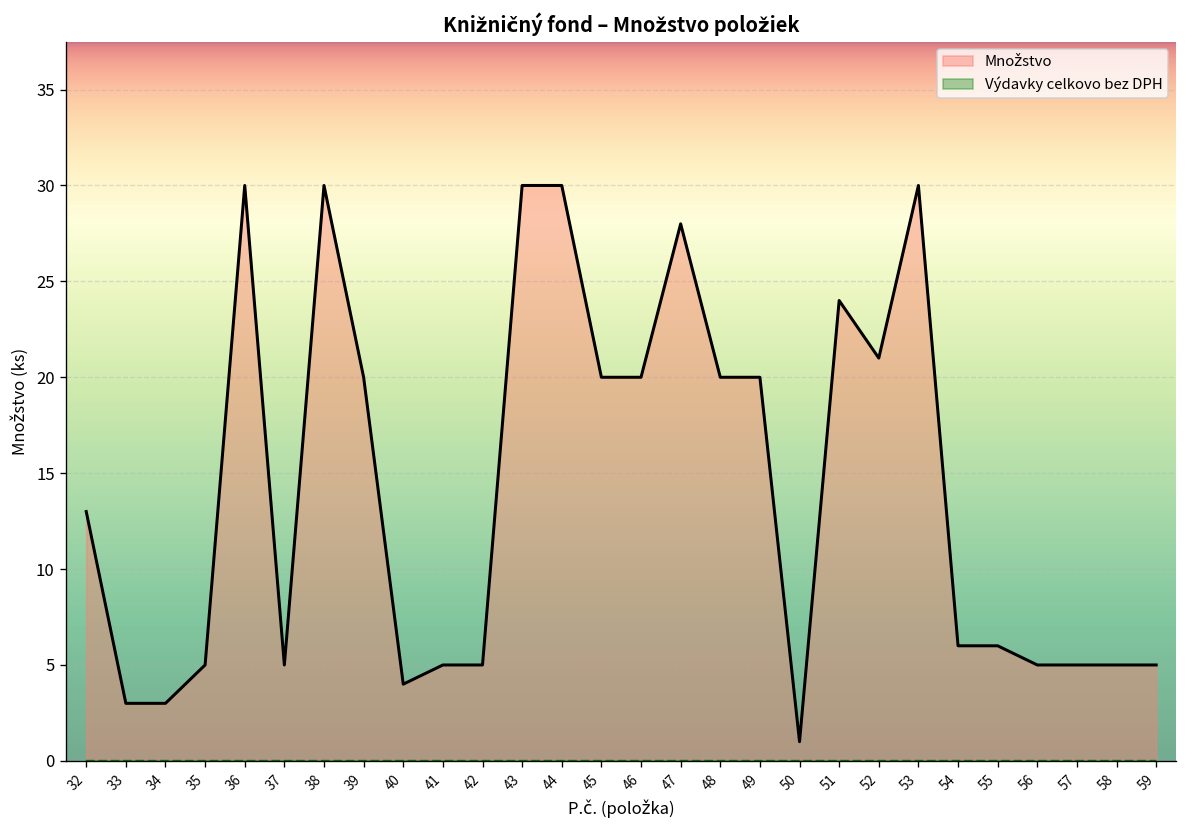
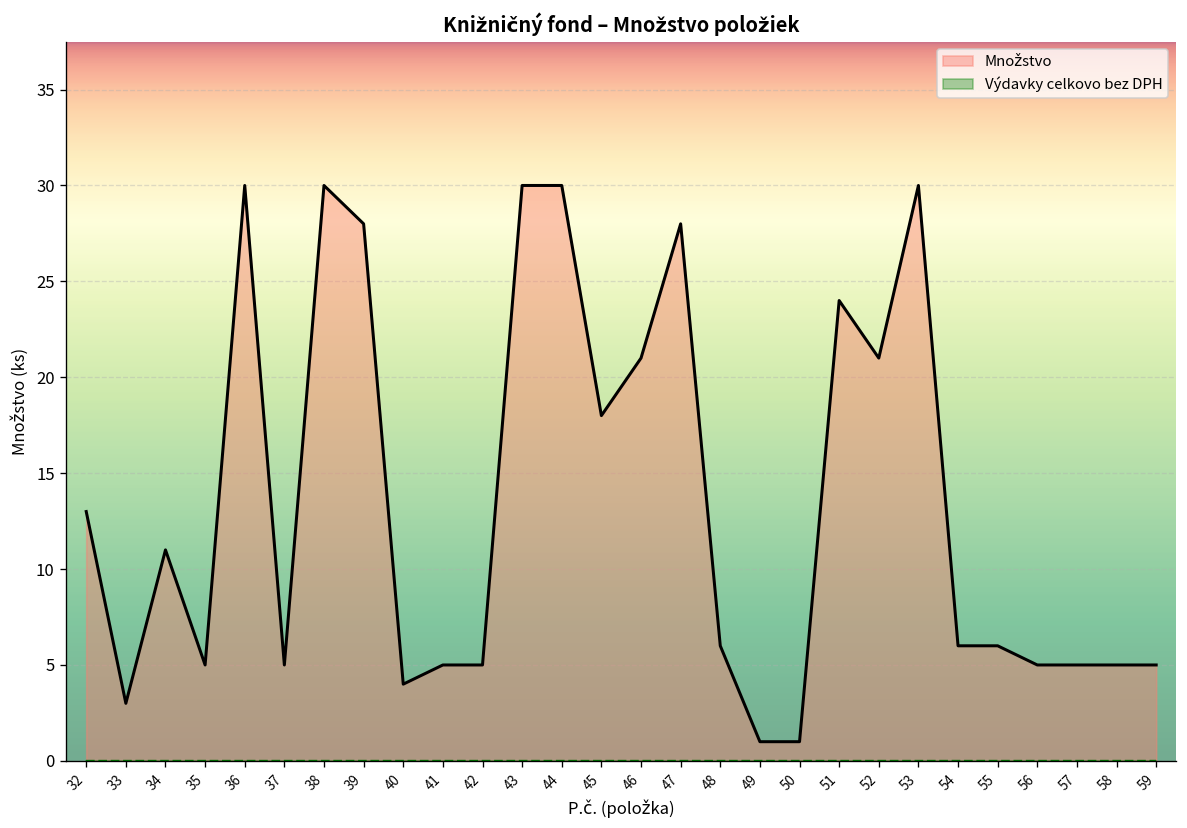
  {
    "Množstvo": {
      "32": 13,
      "33": 3,
-     "34": 3,
+     "34": 11,
      "35": 5,
      "36": 30,
      "37": 5,
      "38": 30,
-     "39": 20,
+     "39": 28,
      "40": 4,
      "41": 5,
      "42": 5,
      "43": 30,
      "44": 30,
-     "45": 20,
-     "46": 20,
+     "45": 18,
+     "46": 21,
      "47": 28,
-     "48": 20,
-     "49": 20,
+     "48": 6,
+     "49": 1,
      "50": 1,
      "51": 24,
      "52": 21,
      "53": 30,
      "54": 6,
      "55": 6,
      "56": 5,
      "57": 5,
      "58": 5,
      "59": 5
    },
    "Výdavky celkovo bez DPH": {
      "32": 0,
      "33": 0,
      "34": 0,
      "35": 0,
      "36": 0,
      "37": 0,
      "38": 0,
      "39": 0,
      "40": 0,
      "41": 0,
      "42": 0,
      "43": 0,
      "44": 0,
      "45": 0,
      "46": 0,
      "47": 0,
      "48": 0,
      "49": 0,
      "50": 0,
      "51": 0,
      "52": 0,
      "53": 0,
      "54": 0,
      "55": 0,
      "56": 0,
      "57": 0,
      "58": 0,
      "59": 0
    }
  }
